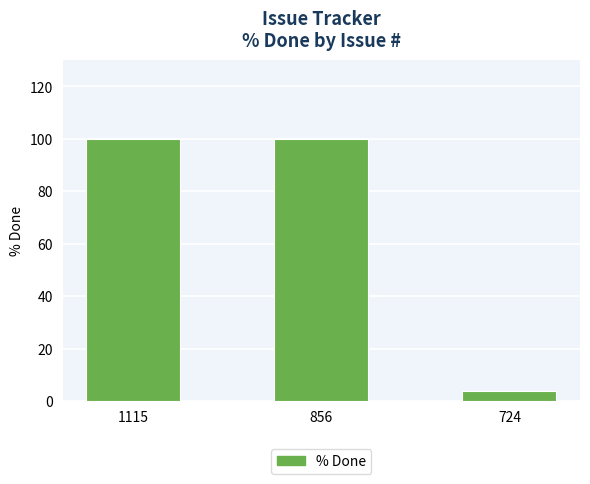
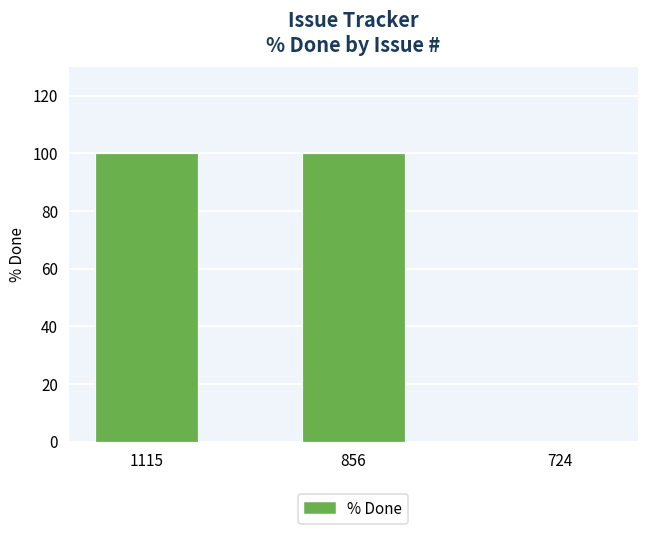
  {
    "1115": 100,
    "856": 100,
-   "724": 4
+   "724": 0
  }
